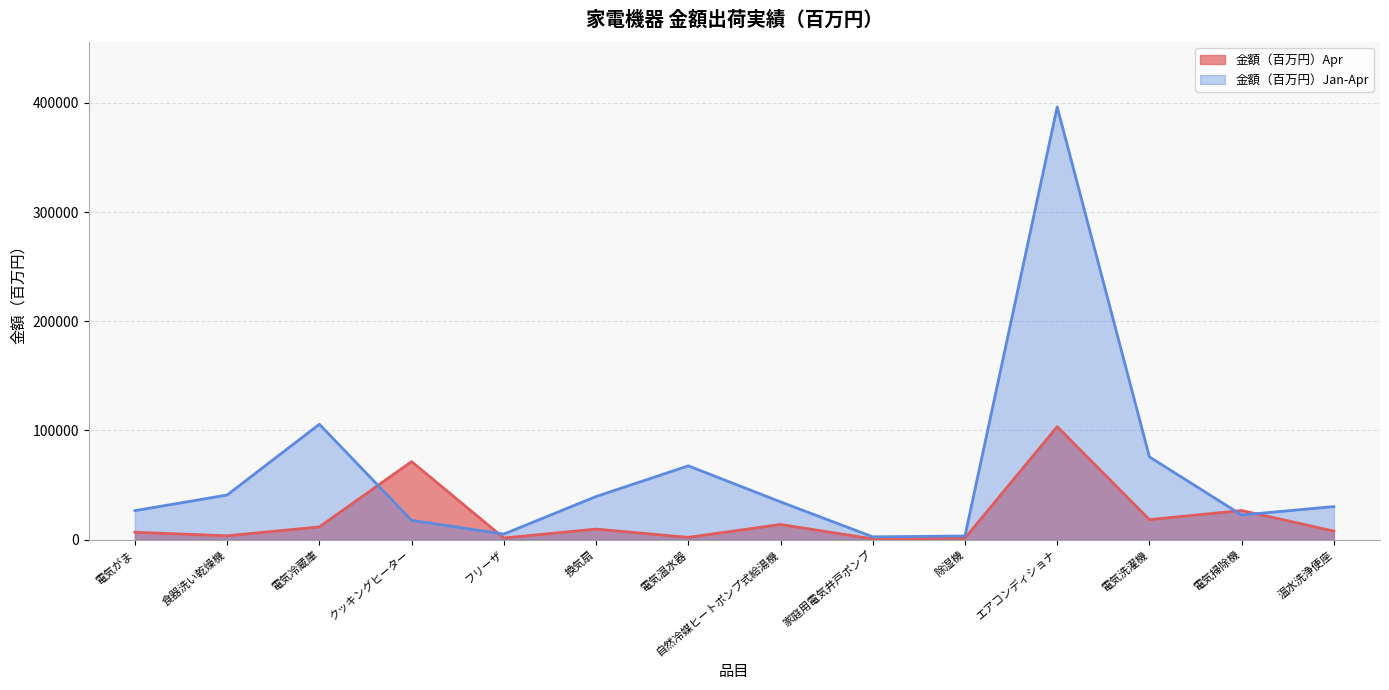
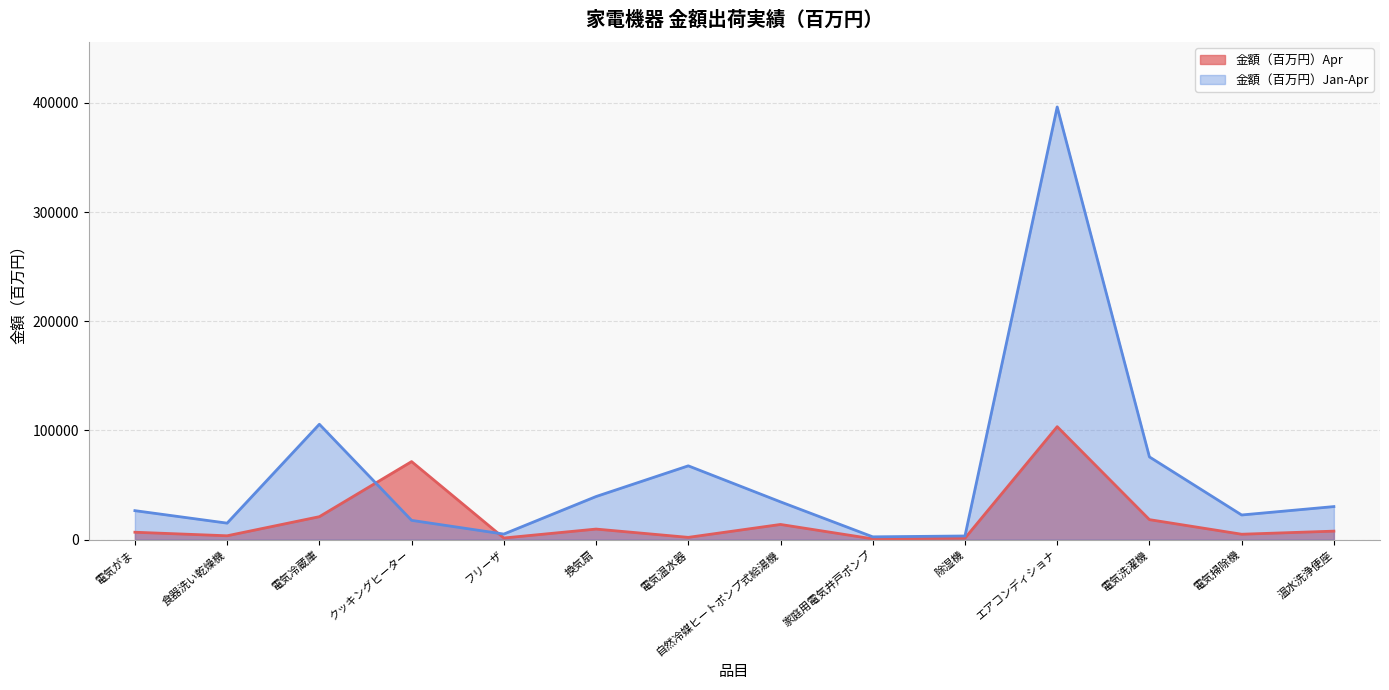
  {
    "金額（百万円）Apr": {
      "電気がま": 7000,
      "食器洗い乾燥機": 4000,
-     "電気冷蔵庫": 12000,
+     "電気冷蔵庫": 21000,
      "クッキングヒーター": 72000,
      "フリーザ": 2000,
      "換気扇": 10000,
      "電気温水器": 2000,
      "自然冷媒ヒートポンプ式給湯機": 14000,
      "エアコンディショナ": 103000,
      "電気洗濯機": 18000,
-     "電気掃除機": 27000,
+     "電気掃除機": 5000,
      "温水洗浄便座": 8000
    },
    "金額（百万円）Jan-Apr": {
      "電気がま": 27000,
-     "食器洗い乾燥機": 41000,
+     "食器洗い乾燥機": 15000,
      "電気冷蔵庫": 106000,
      "クッキングヒーター": 18000,
      "フリーザ": 5000,
      "換気扇": 39000,
      "電気温水器": 68000,
      "自然冷媒ヒートポンプ式給湯機": 35000,
      "エアコンディショナ": 396000,
      "電気洗濯機": 76000,
      "電気掃除機": 23000,
      "温水洗浄便座": 30000
    }
  }
